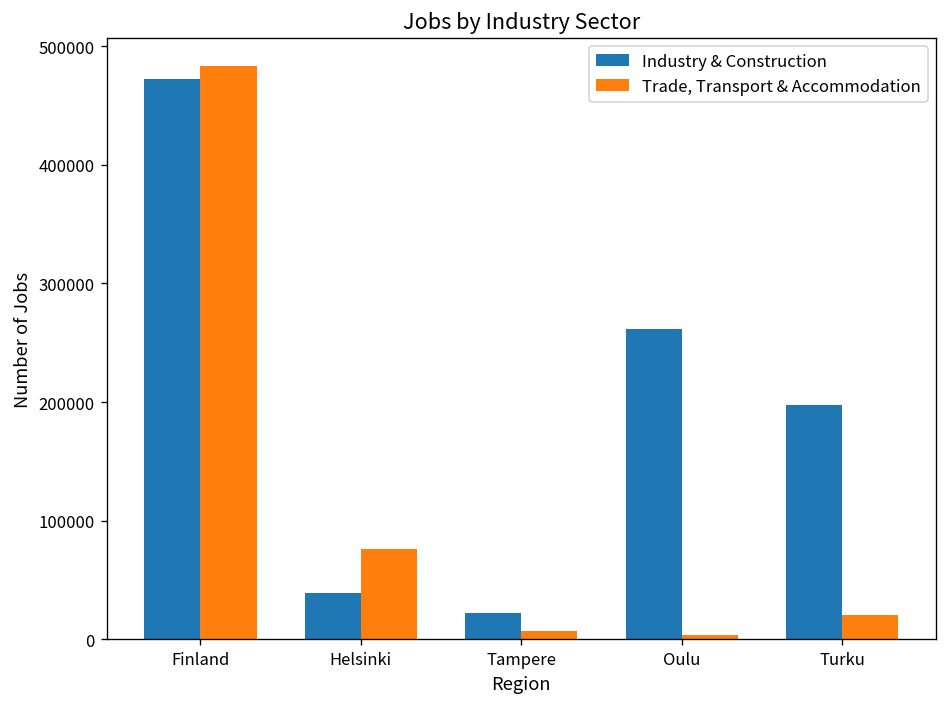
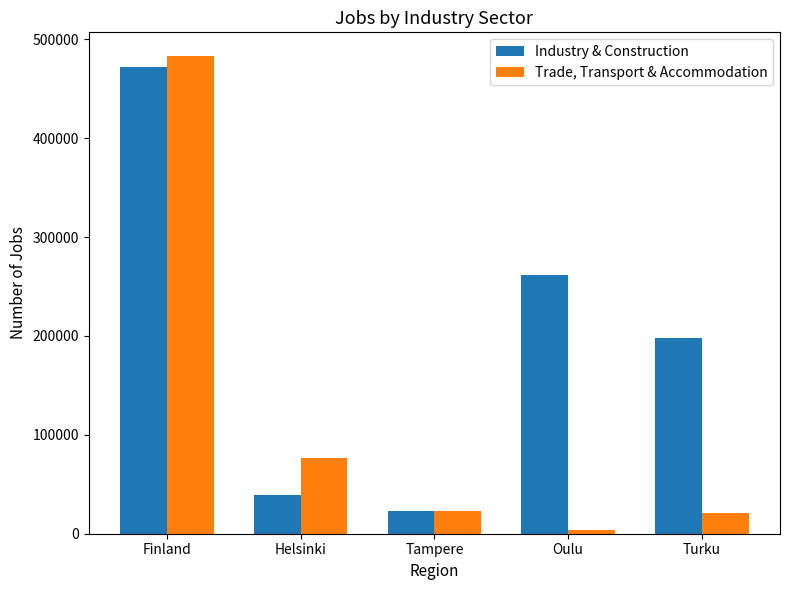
  {
    "Industry & Construction": {
      "Finland": 470000,
      "Helsinki": 40000,
      "Tampere": 20000,
      "Oulu": 260000,
      "Turku": 200000
    },
    "Trade, Transport & Accommodation": {
      "Finland": 480000,
      "Helsinki": 80000,
-     "Tampere": 10000,
+     "Tampere": 20000,
      "Oulu": 0,
      "Turku": 20000
    }
  }
